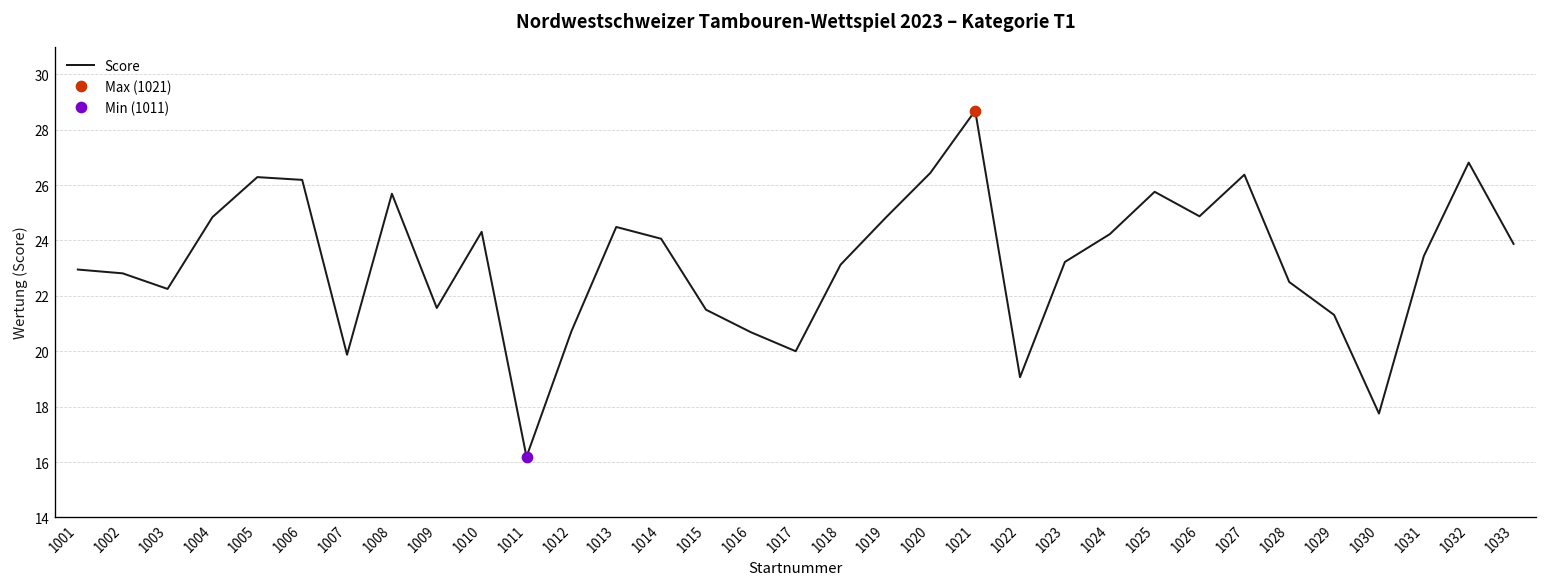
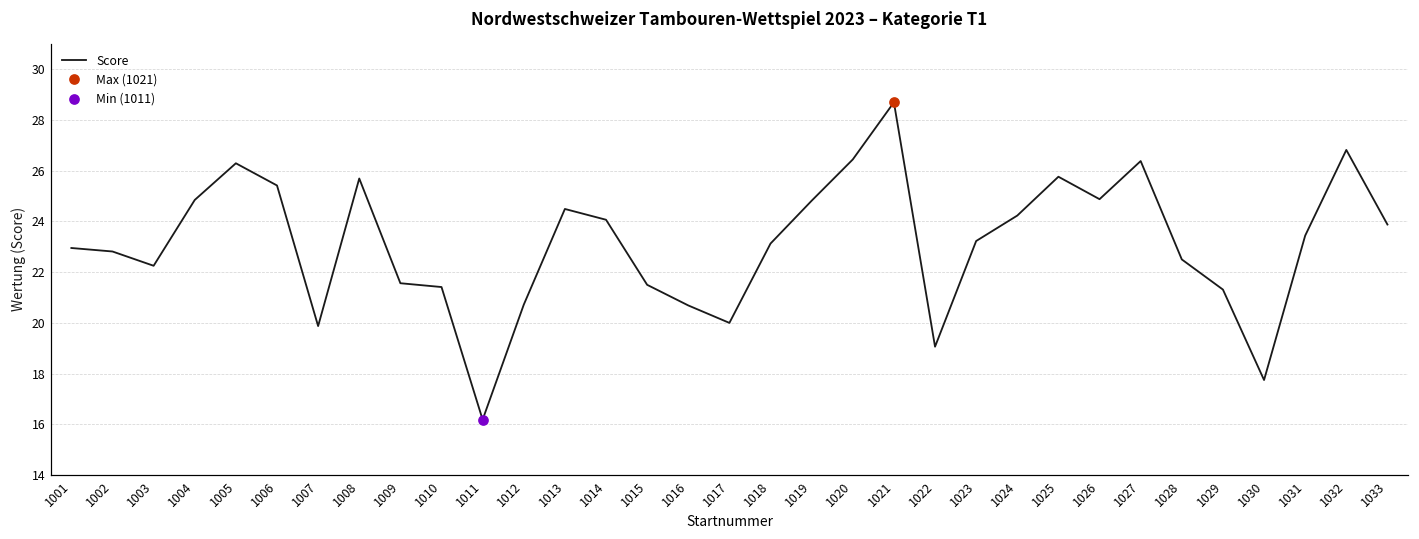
  {
    "Score": {
      "1001": 23.0,
      "1002": 22.8,
      "1003": 22.3,
      "1004": 24.8,
      "1005": 26.3,
-     "1006": 26.2,
+     "1006": 25.4,
      "1007": 19.9,
      "1008": 25.7,
      "1009": 21.6,
-     "1010": 24.3,
+     "1010": 21.4,
      "1012": 20.7,
      "1013": 24.5,
      "1014": 24.1,
      "1015": 21.5,
      "1016": 20.7,
      "1017": 20.0,
      "1018": 23.1,
      "1019": 24.8,
      "1020": 26.4,
      "1022": 19.1,
      "1023": 23.2,
      "1024": 24.2,
      "1025": 25.8,
      "1026": 24.9,
      "1027": 26.4,
      "1028": 22.5,
      "1029": 21.3,
      "1030": 17.8,
      "1031": 23.4,
      "1032": 26.8,
      "1033": 23.9
    }
  }
